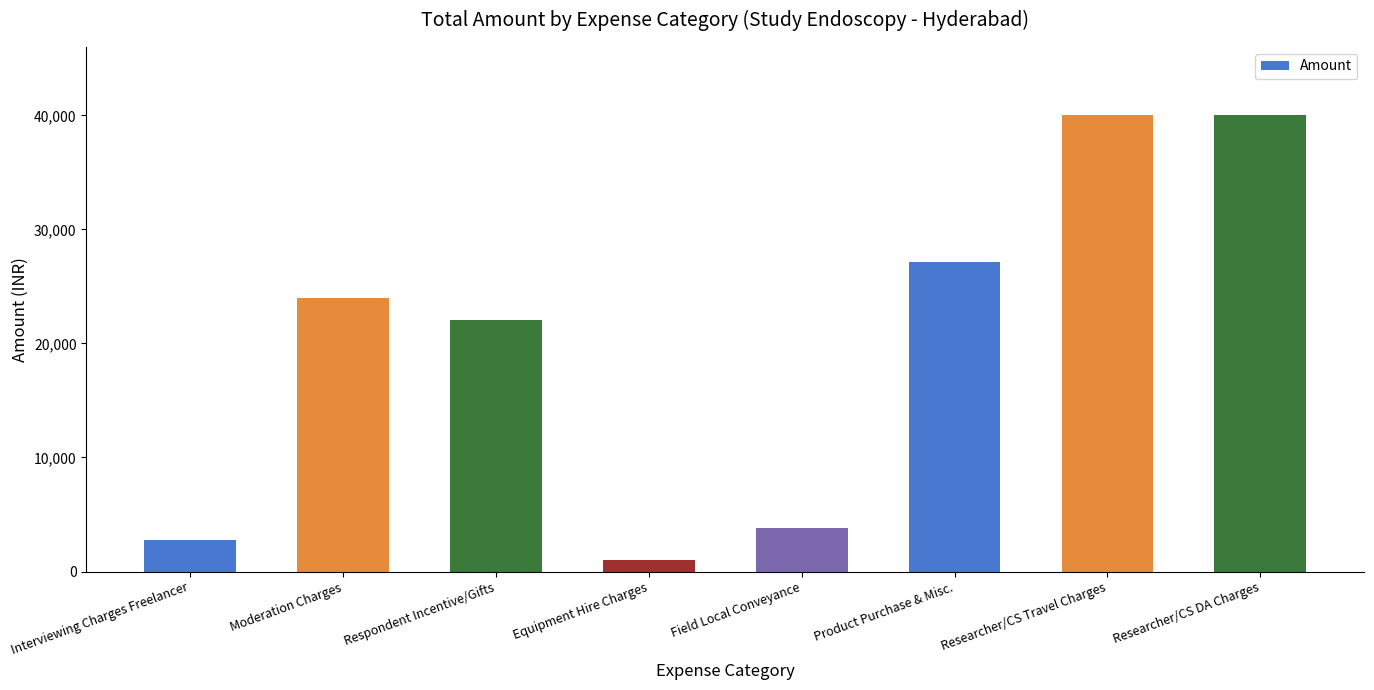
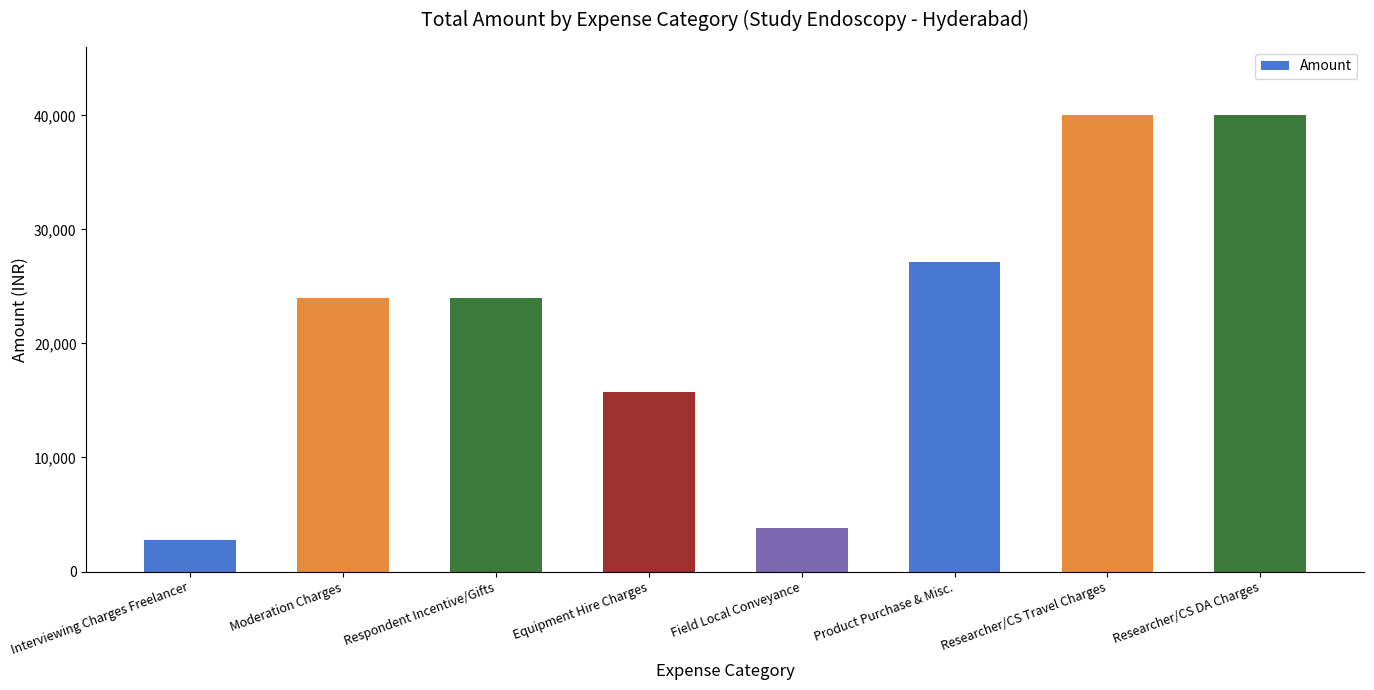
  {
    "Interviewing Charges Freelancer": "2,800",
    "Moderation Charges": "24,000",
-   "Respondent Incentive/Gifts": "22,000",
-   "Equipment Hire Charges": "1,000",
+   "Respondent Incentive/Gifts": "24,000",
+   "Equipment Hire Charges": "15,700",
    "Field Local Conveyance": "3,900",
    "Product Purchase & Misc.": "27,200",
    "Researcher/CS Travel Charges": "40,000",
    "Researcher/CS DA Charges": "40,000"
  }
